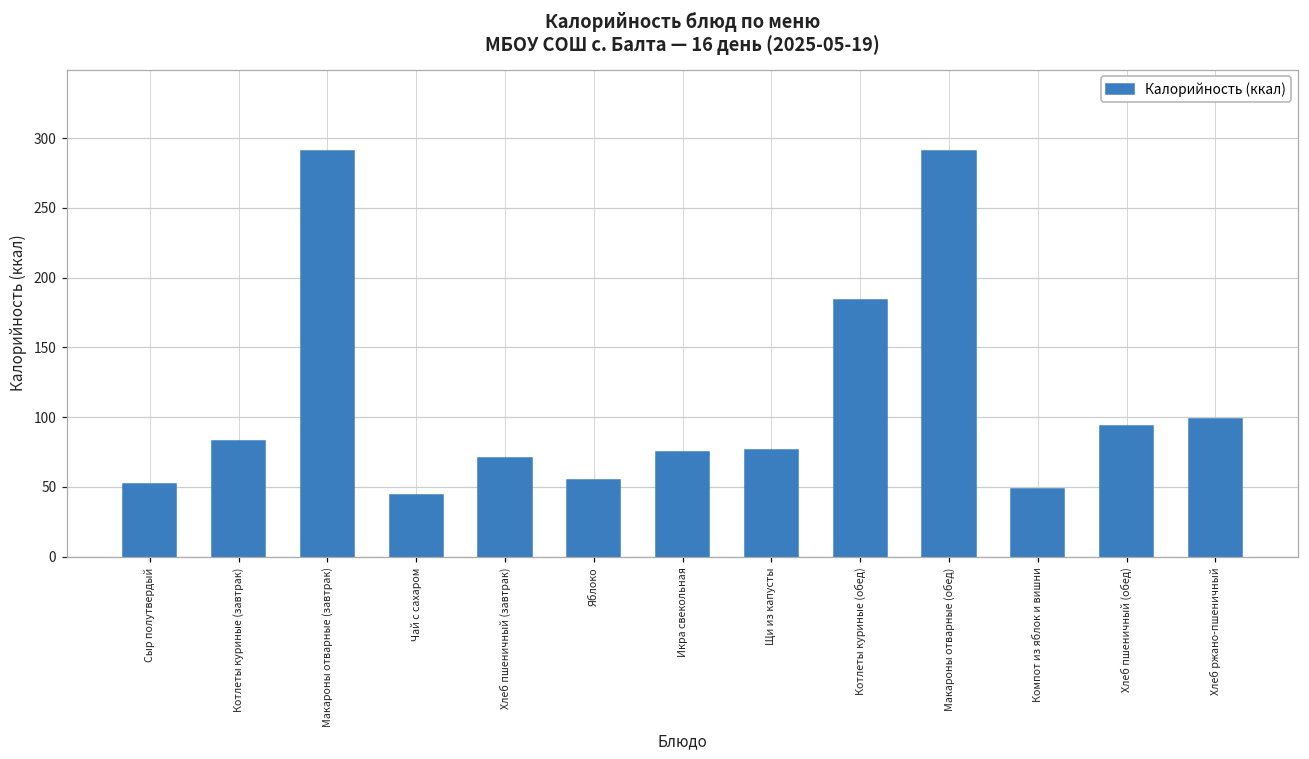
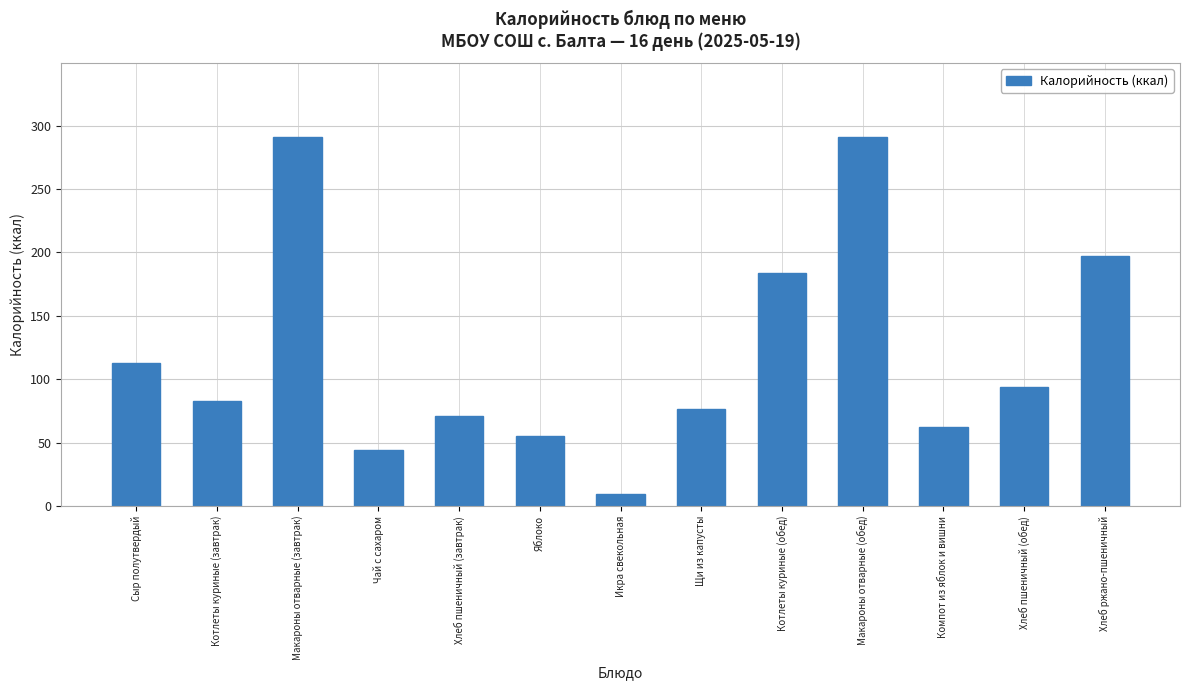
  {
-   "Сыр полутвердый": 52,
+   "Сыр полутвердый": 113,
    "Котлеты куриные (завтрак)": 83,
    "Макароны отварные (завтрак)": 291,
    "Чай с сахаром": 44,
    "Хлеб пшеничный (завтрак)": 71,
    "Яблоко": 55,
-   "Икра свекольная": 75,
+   "Икра свекольная": 9,
    "Щи из капусты": 76,
    "Котлеты куриные (обед)": 184,
    "Макароны отварные (обед)": 291,
-   "Компот из яблок и вишни": 48,
+   "Компот из яблок и вишни": 63,
    "Хлеб пшеничный (обед)": 94,
-   "Хлеб ржано-пшеничный": 99
+   "Хлеб ржано-пшеничный": 197
  }
